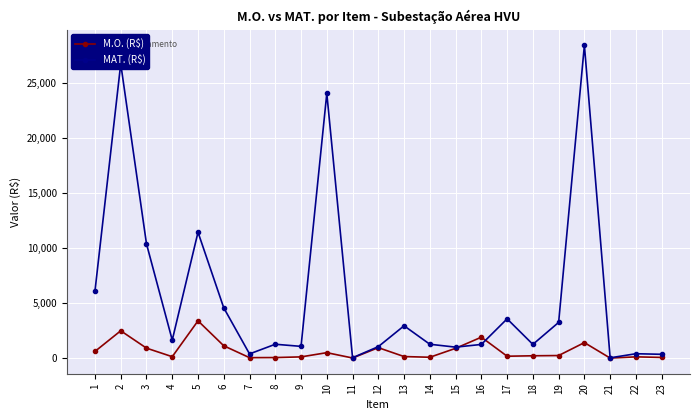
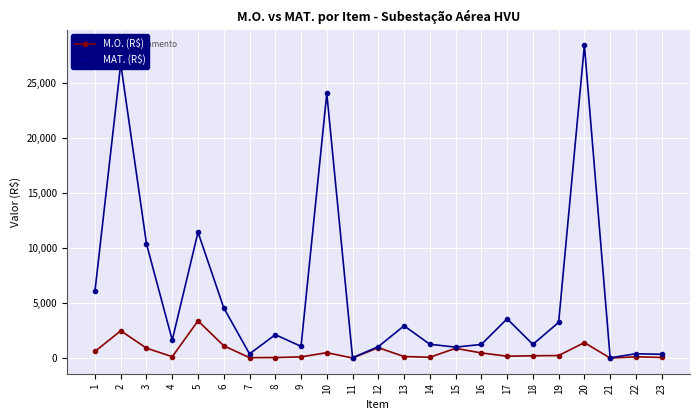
  {
    "M.O. (R$)": {
      "1": "600",
      "2": "2,500",
      "3": "900",
      "4": "100",
      "5": "3,400",
      "6": "1,100",
      "7": "100",
      "8": "100",
      "9": "100",
      "10": "500",
      "13": "200",
      "14": "100",
-     "16": "1,900",
+     "16": "500",
      "17": "200",
      "18": "200",
      "19": "200",
      "20": "1,400",
      "22": "100",
      "23": "100"
    },
    "MAT. (R$)": {
      "1": "6,100",
      "3": "10,400",
      "4": "1,700",
      "5": "11,500",
      "6": "4,600",
      "7": "400",
-     "8": "1,300",
+     "8": "2,100",
      "9": "1,100",
      "10": "24,100",
      "13": "3,000",
      "14": "1,300",
      "16": "1,300",
      "17": "3,600",
      "18": "1,300",
      "19": "3,300",
      "20": "28,400",
      "22": "400",
      "23": "400"
    }
  }
